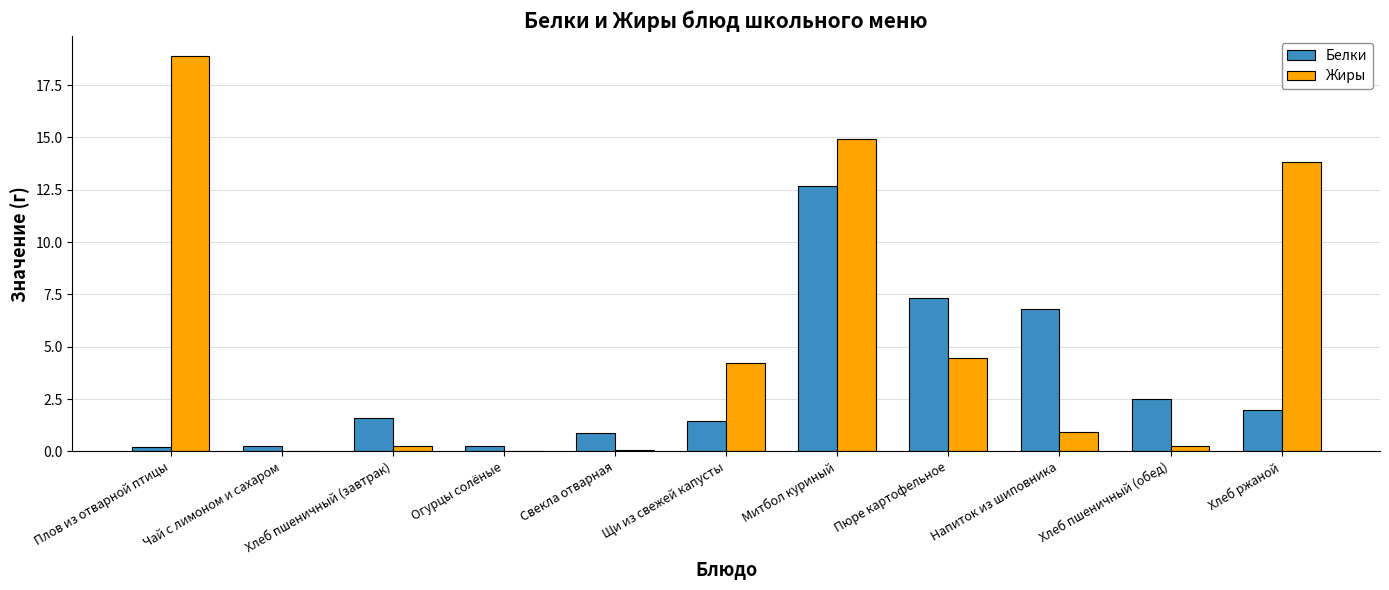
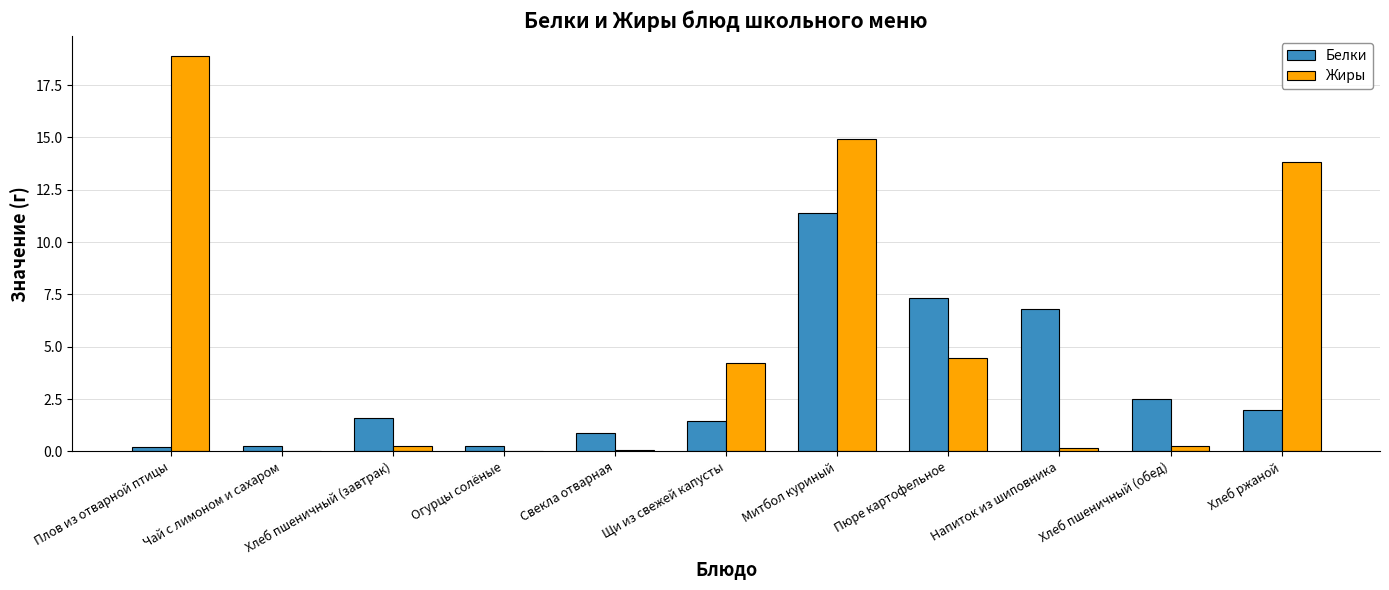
  {
    "Белки": {
      "Плов из отварной птицы": 0.2,
      "Чай с лимоном и сахаром": 0.2,
      "Хлеб пшеничный (завтрак)": 1.6,
      "Огурцы солёные": 0.2,
      "Свекла отварная": 0.9,
      "Щи из свежей капусты": 1.5,
-     "Митбол куриный": 12.7,
+     "Митбол куриный": 11.4,
      "Пюре картофельное": 7.3,
      "Напиток из шиповника": 6.8,
      "Хлеб пшеничный (обед)": 2.5,
      "Хлеб ржаной": 2.0
    },
    "Жиры": {
      "Плов из отварной птицы": 18.9,
      "Чай с лимоном и сахаром": 0.0,
      "Хлеб пшеничный (завтрак)": 0.3,
      "Щи из свежей капусты": 4.2,
      "Митбол куриный": 14.9,
      "Пюре картофельное": 4.5,
-     "Напиток из шиповника": 0.9,
+     "Напиток из шиповника": 0.1,
      "Хлеб пшеничный (обед)": 0.3,
      "Хлеб ржаной": 13.8
    }
  }
